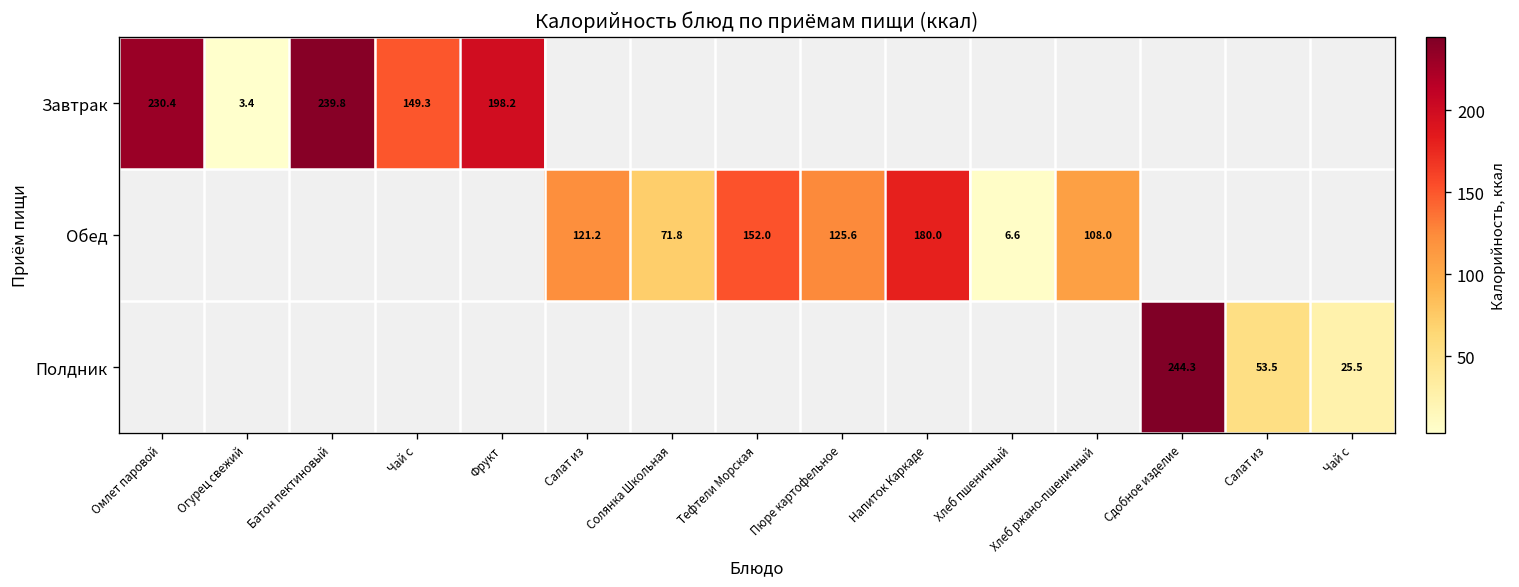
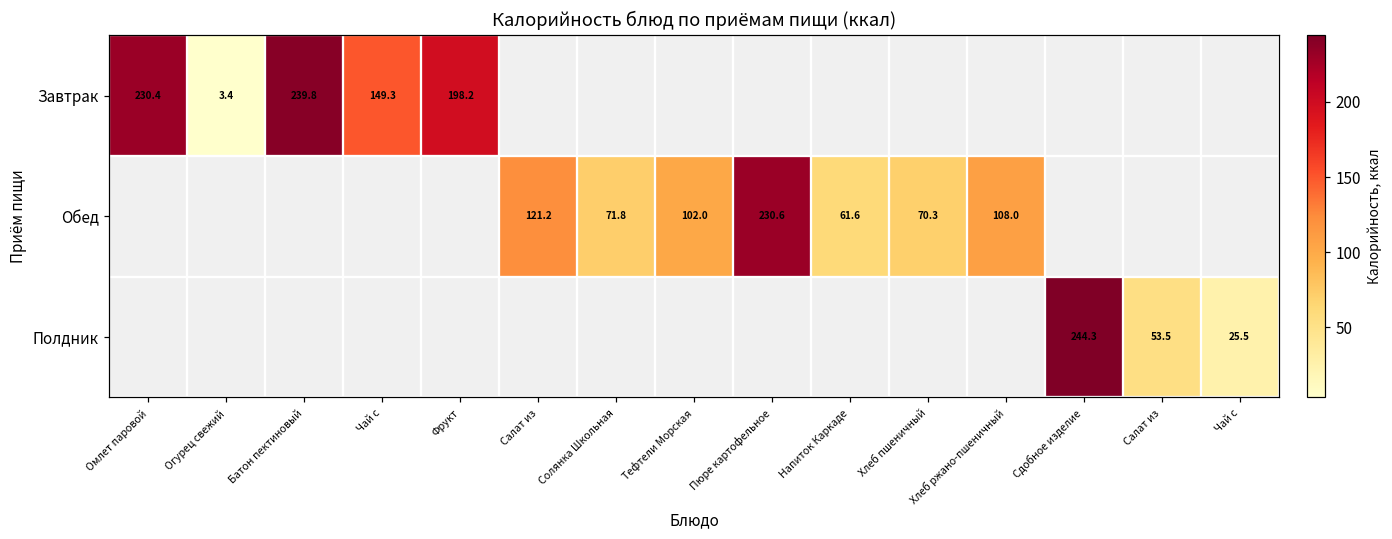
  {
    "Завтрак": {
      "Омлет паровой": 230.4,
      "Огурец свежий": 3.4,
      "Батон пектиновый": 239.8,
      "Чай с": 149.3,
      "Фрукт": 198.2
    },
    "Обед": {
      "Салат из": 121.2,
      "Солянка Школьная": 71.8,
-     "Тефтели Морская": 152.0,
-     "Пюре картофельное": 125.6,
-     "Напиток Каркаде": 180.0,
-     "Хлеб пшеничный": 6.6,
+     "Тефтели Морская": 102.0,
+     "Пюре картофельное": 230.6,
+     "Напиток Каркаде": 61.6,
+     "Хлеб пшеничный": 70.3,
      "Хлеб ржано-пшеничный": 108.0
    },
    "Полдник": {
      "Сдобное изделие": 244.3,
      "Салат из": 53.5,
      "Чай с": 25.5
    }
  }
